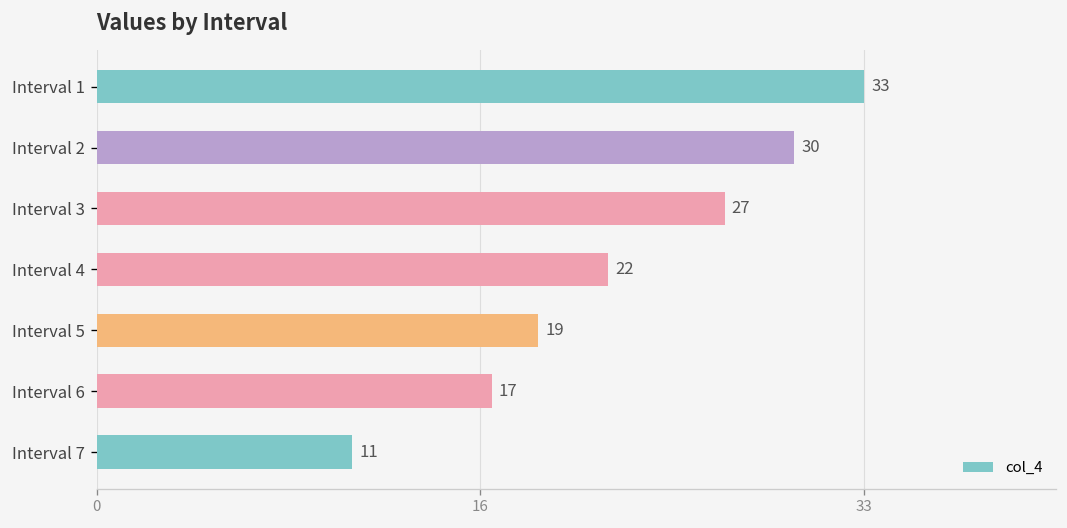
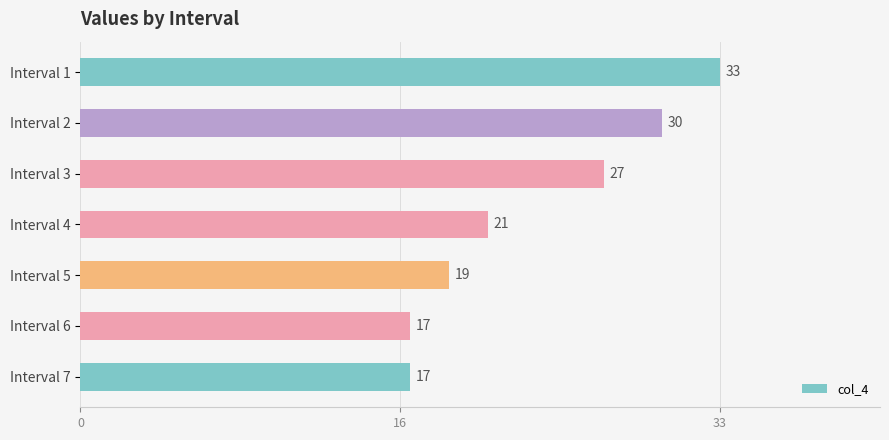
  {
    "Interval 1": 33,
    "Interval 2": 30,
    "Interval 3": 27,
-   "Interval 4": 22,
+   "Interval 4": 21,
    "Interval 5": 19,
    "Interval 6": 17,
-   "Interval 7": 11
+   "Interval 7": 17
  }
